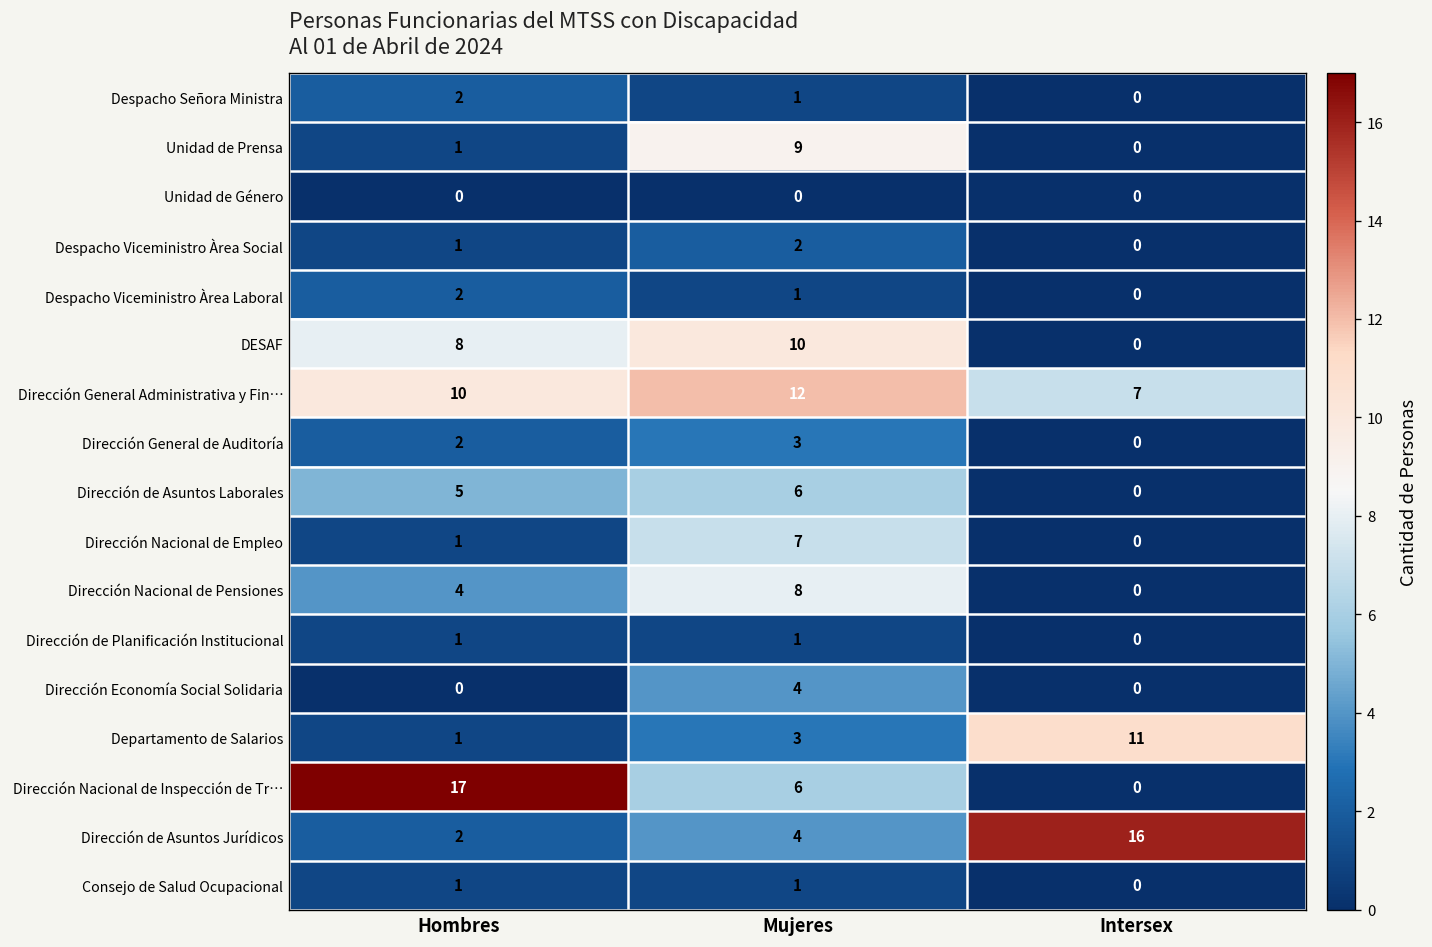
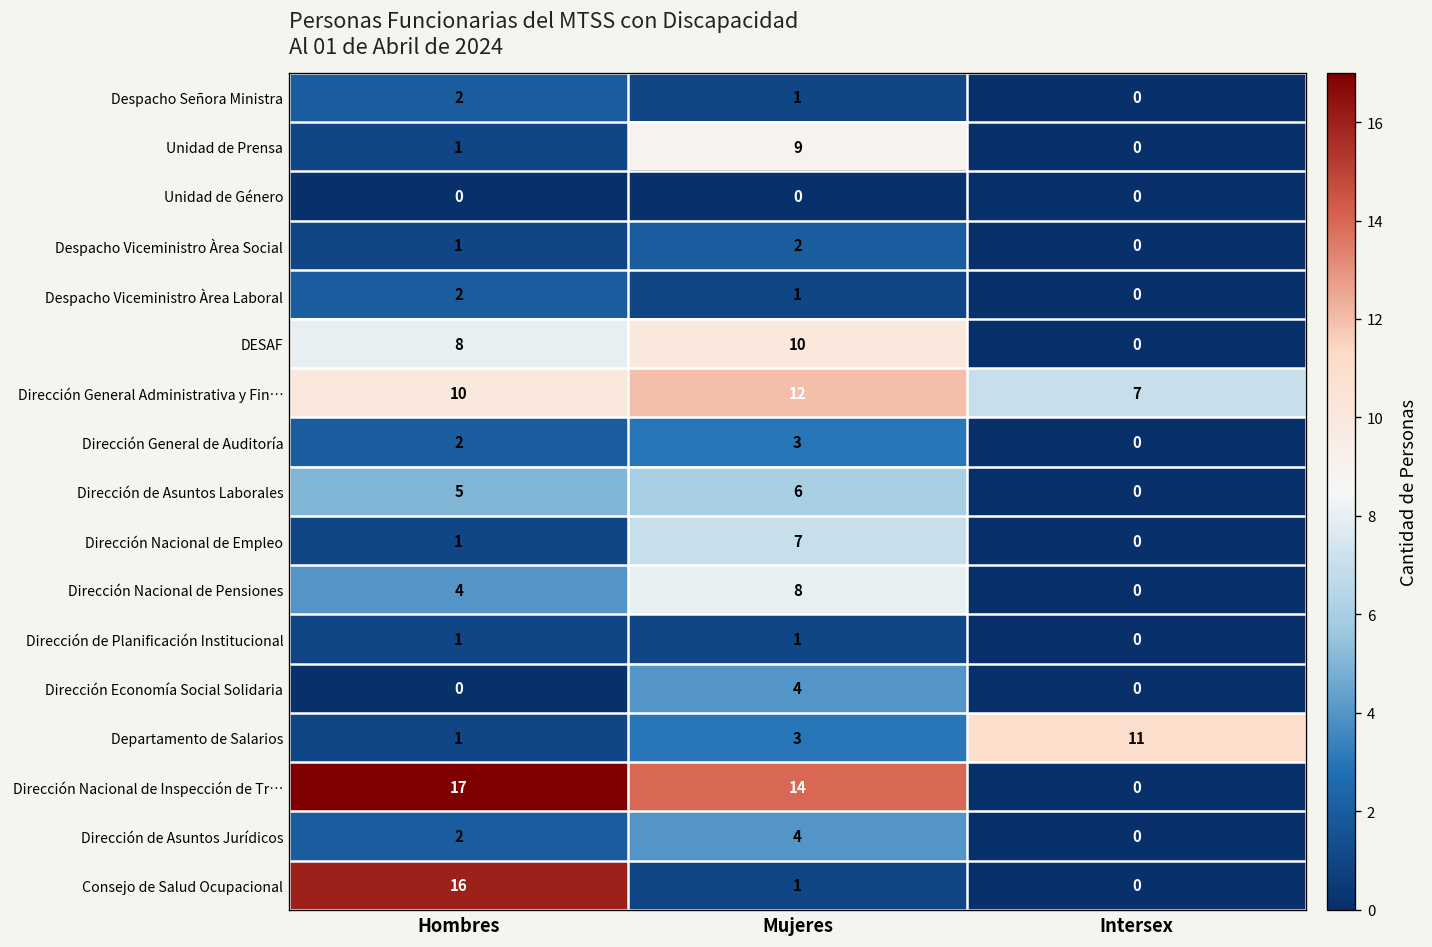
  {
    "Despacho Señora Ministra": {
      "Hombres": 2,
      "Mujeres": 1,
      "Intersex": 0
    },
    "Unidad de Prensa": {
      "Hombres": 1,
      "Mujeres": 9,
      "Intersex": 0
    },
    "Unidad de Género": {
      "Hombres": 0,
      "Mujeres": 0,
      "Intersex": 0
    },
    "Despacho Viceministro Àrea Social": {
      "Hombres": 1,
      "Mujeres": 2,
      "Intersex": 0
    },
    "Despacho Viceministro Àrea Laboral": {
      "Hombres": 2,
      "Mujeres": 1,
      "Intersex": 0
    },
    "DESAF": {
      "Hombres": 8,
      "Mujeres": 10,
      "Intersex": 0
    },
    "Dirección General Administrativa y Fin…": {
      "Hombres": 10,
      "Mujeres": 12,
      "Intersex": 7
    },
    "Dirección General de Auditoría": {
      "Hombres": 2,
      "Mujeres": 3,
      "Intersex": 0
    },
    "Dirección de Asuntos Laborales": {
      "Hombres": 5,
      "Mujeres": 6,
      "Intersex": 0
    },
    "Dirección Nacional de Empleo": {
      "Hombres": 1,
      "Mujeres": 7,
      "Intersex": 0
    },
    "Dirección Nacional de Pensiones": {
      "Hombres": 4,
      "Mujeres": 8,
      "Intersex": 0
    },
    "Dirección de Planificación Institucional": {
      "Hombres": 1,
      "Mujeres": 1,
      "Intersex": 0
    },
    "Dirección Economía Social Solidaria": {
      "Hombres": 0,
      "Mujeres": 4,
      "Intersex": 0
    },
    "Departamento de Salarios": {
      "Hombres": 1,
      "Mujeres": 3,
      "Intersex": 11
    },
    "Dirección Nacional de Inspección de Tr…": {
      "Hombres": 17,
-     "Mujeres": 6,
+     "Mujeres": 14,
      "Intersex": 0
    },
    "Dirección de Asuntos Jurídicos": {
      "Hombres": 2,
      "Mujeres": 4,
-     "Intersex": 16
+     "Intersex": 0
    },
    "Consejo de Salud Ocupacional": {
-     "Hombres": 1,
+     "Hombres": 16,
      "Mujeres": 1,
      "Intersex": 0
    }
  }
